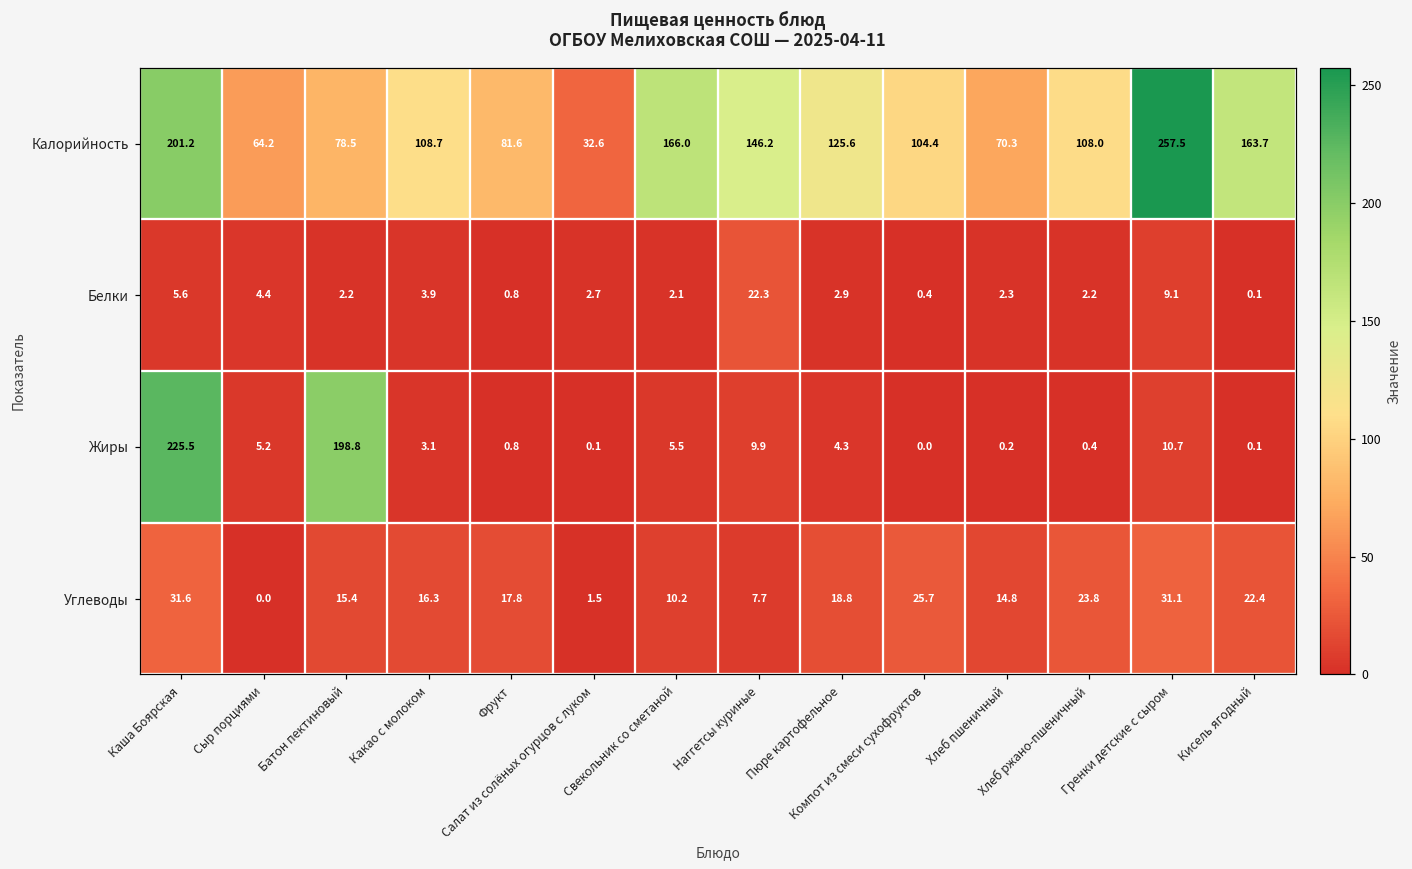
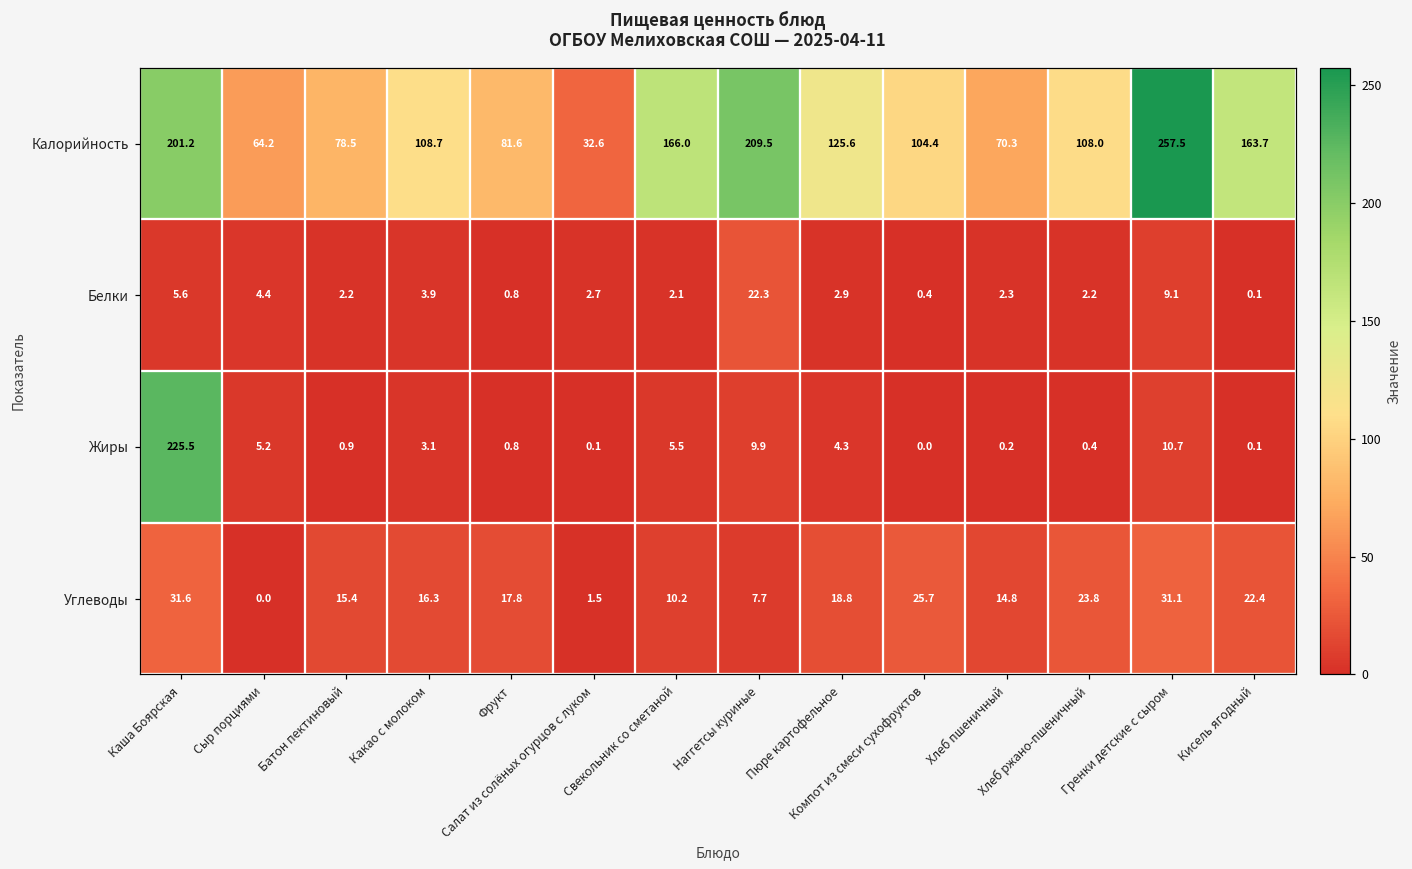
  {
    "Калорийность": {
      "Каша Боярская": 201.2,
      "Сыр порциями": 64.2,
      "Батон пектиновый": 78.5,
      "Какао с молоком": 108.7,
      "Фрукт": 81.6,
      "Салат из солёных огурцов с луком": 32.6,
      "Свекольник со сметаной": 166.0,
-     "Наггетсы куриные": 146.2,
+     "Наггетсы куриные": 209.5,
      "Пюре картофельное": 125.6,
      "Компот из смеси сухофруктов": 104.4,
      "Хлеб пшеничный": 70.3,
      "Хлеб ржано-пшеничный": 108.0,
      "Гренки детские с сыром": 257.5,
      "Кисель ягодный": 163.7
    },
    "Белки": {
      "Каша Боярская": 5.6,
      "Сыр порциями": 4.4,
      "Батон пектиновый": 2.2,
      "Какао с молоком": 3.9,
      "Фрукт": 0.8,
      "Салат из солёных огурцов с луком": 2.7,
      "Свекольник со сметаной": 2.1,
      "Наггетсы куриные": 22.3,
      "Пюре картофельное": 2.9,
      "Компот из смеси сухофруктов": 0.4,
      "Хлеб пшеничный": 2.3,
      "Хлеб ржано-пшеничный": 2.2,
      "Гренки детские с сыром": 9.1,
      "Кисель ягодный": 0.1
    },
    "Жиры": {
      "Каша Боярская": 225.5,
      "Сыр порциями": 5.2,
-     "Батон пектиновый": 198.8,
+     "Батон пектиновый": 0.9,
      "Какао с молоком": 3.1,
      "Фрукт": 0.8,
      "Салат из солёных огурцов с луком": 0.1,
      "Свекольник со сметаной": 5.5,
      "Наггетсы куриные": 9.9,
      "Пюре картофельное": 4.3,
      "Компот из смеси сухофруктов": 0.0,
      "Хлеб пшеничный": 0.2,
      "Хлеб ржано-пшеничный": 0.4,
      "Гренки детские с сыром": 10.7,
      "Кисель ягодный": 0.1
    },
    "Углеводы": {
      "Каша Боярская": 31.6,
      "Сыр порциями": 0.0,
      "Батон пектиновый": 15.4,
      "Какао с молоком": 16.3,
      "Фрукт": 17.8,
      "Салат из солёных огурцов с луком": 1.5,
      "Свекольник со сметаной": 10.2,
      "Наггетсы куриные": 7.7,
      "Пюре картофельное": 18.8,
      "Компот из смеси сухофруктов": 25.7,
      "Хлеб пшеничный": 14.8,
      "Хлеб ржано-пшеничный": 23.8,
      "Гренки детские с сыром": 31.1,
      "Кисель ягодный": 22.4
    }
  }
